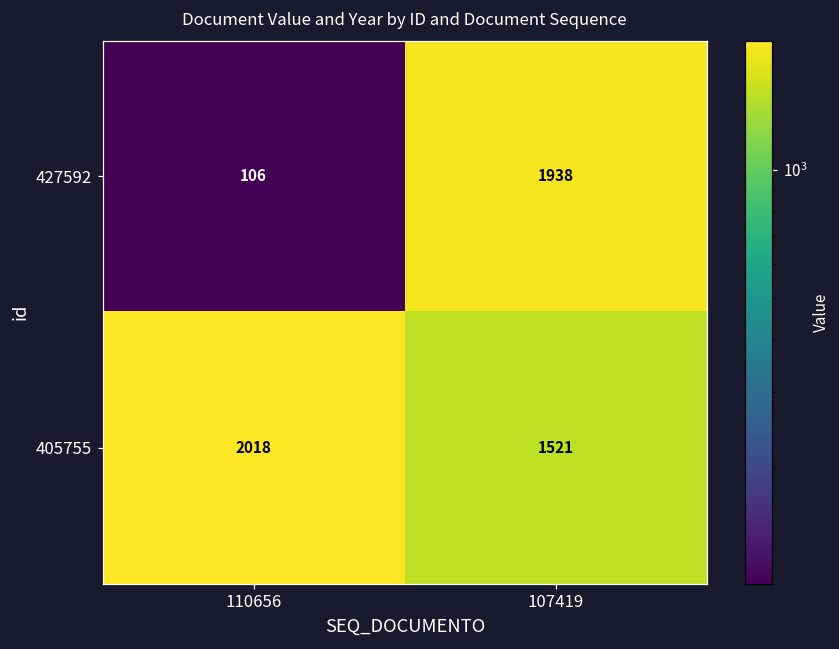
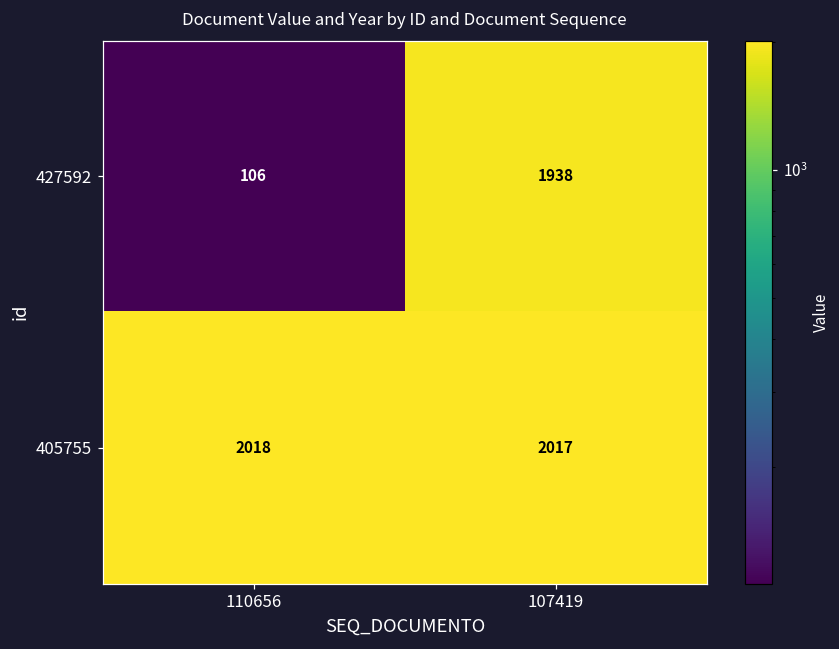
  {
    "427592": {
      "110656": 106,
      "107419": 1938
    },
    "405755": {
      "110656": 2018,
-     "107419": 1521
+     "107419": 2017
    }
  }
